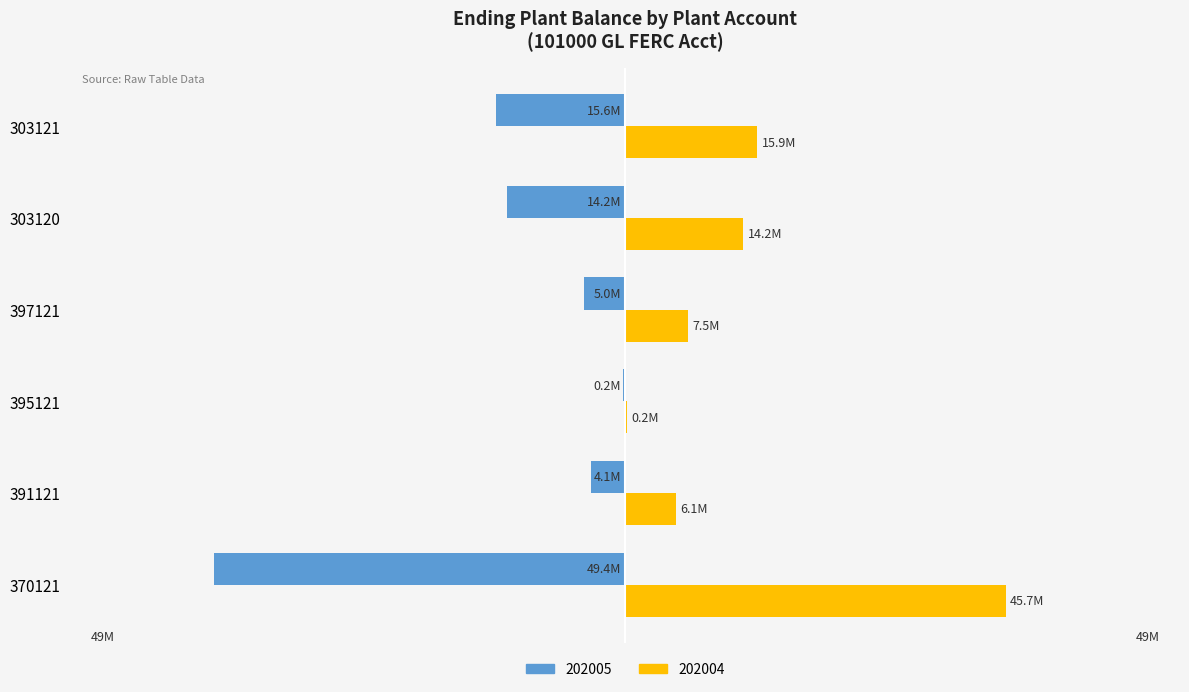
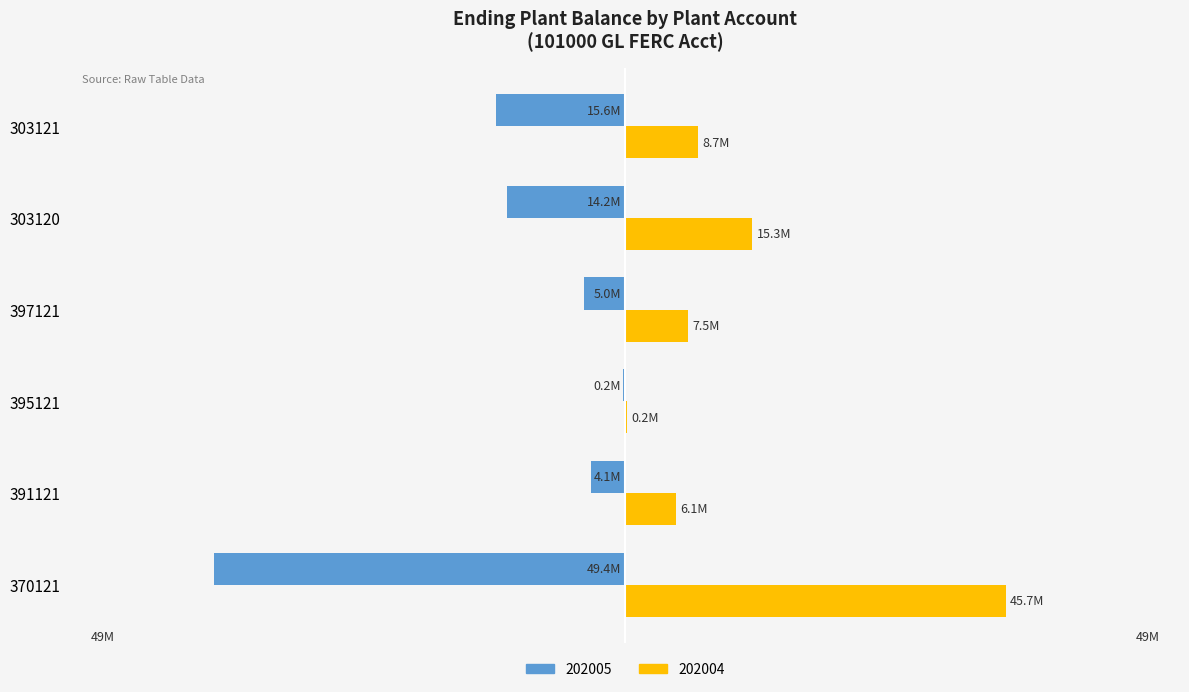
  {
    "202004": {
-     "303121": "15.9M",
-     "303120": "14.2M",
+     "303121": "8.7M",
+     "303120": "15.3M",
      "397121": "7.5M",
      "395121": "0.2M",
      "391121": "6.1M",
      "370121": "45.7M"
    }
  }
